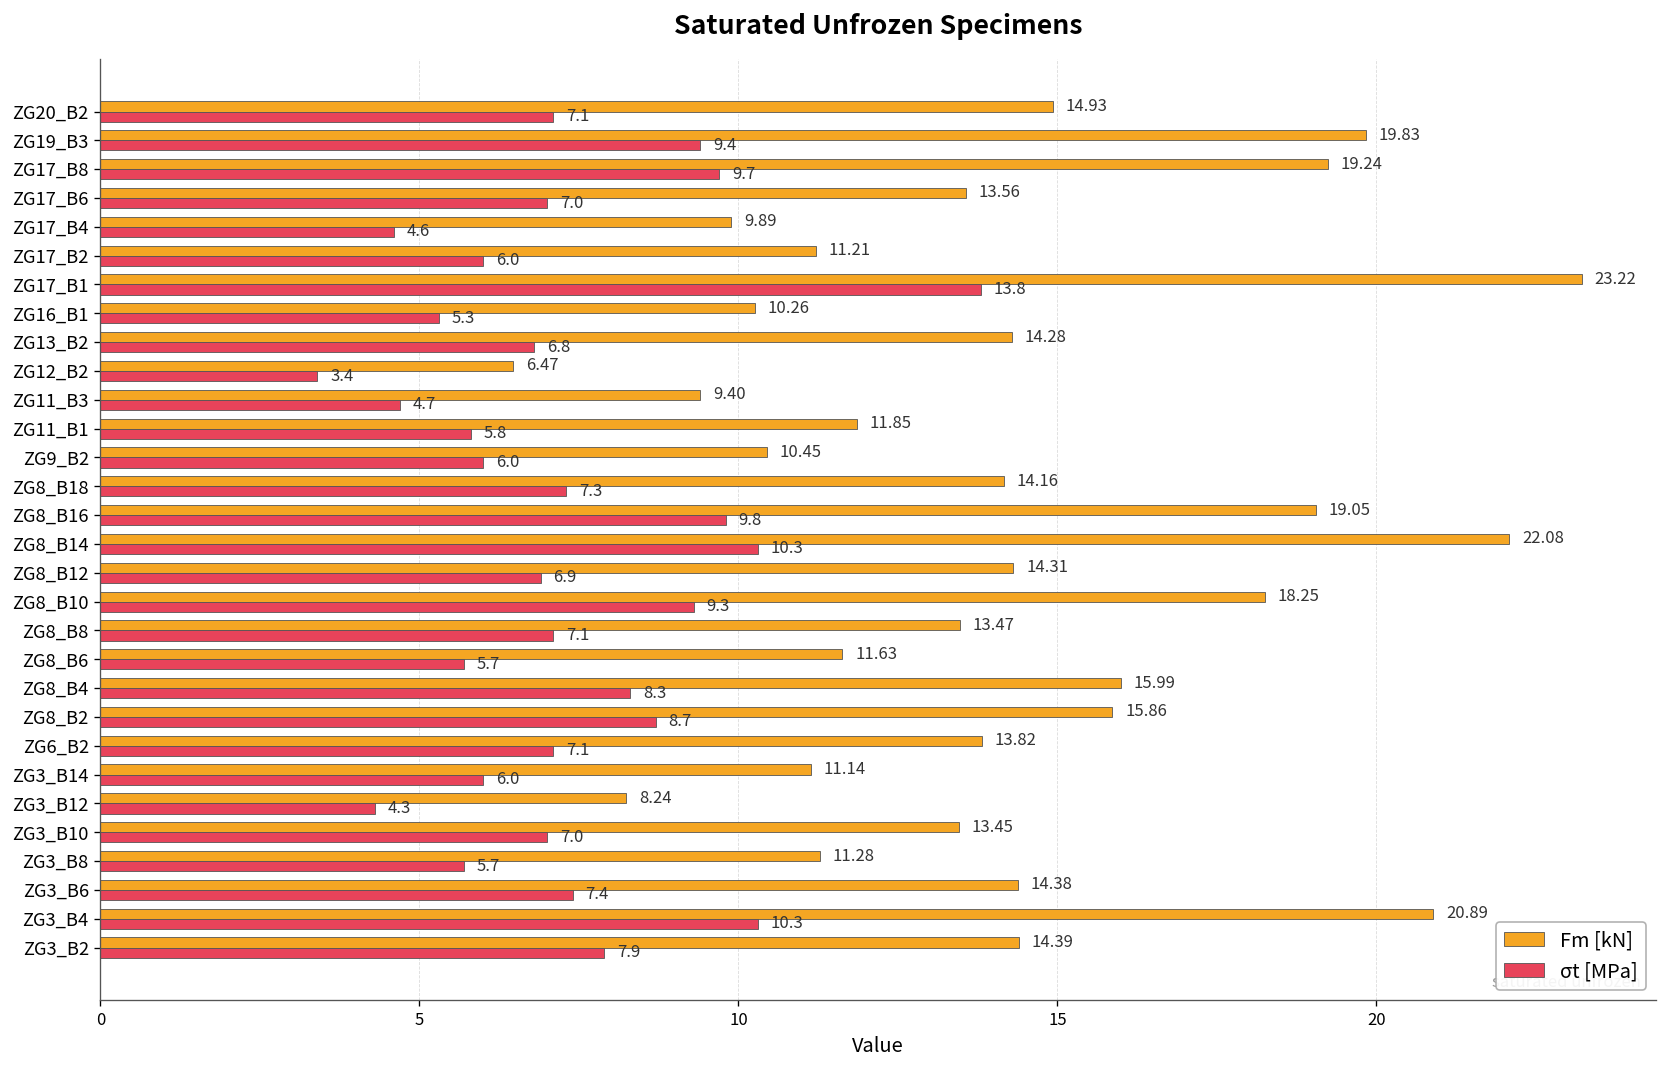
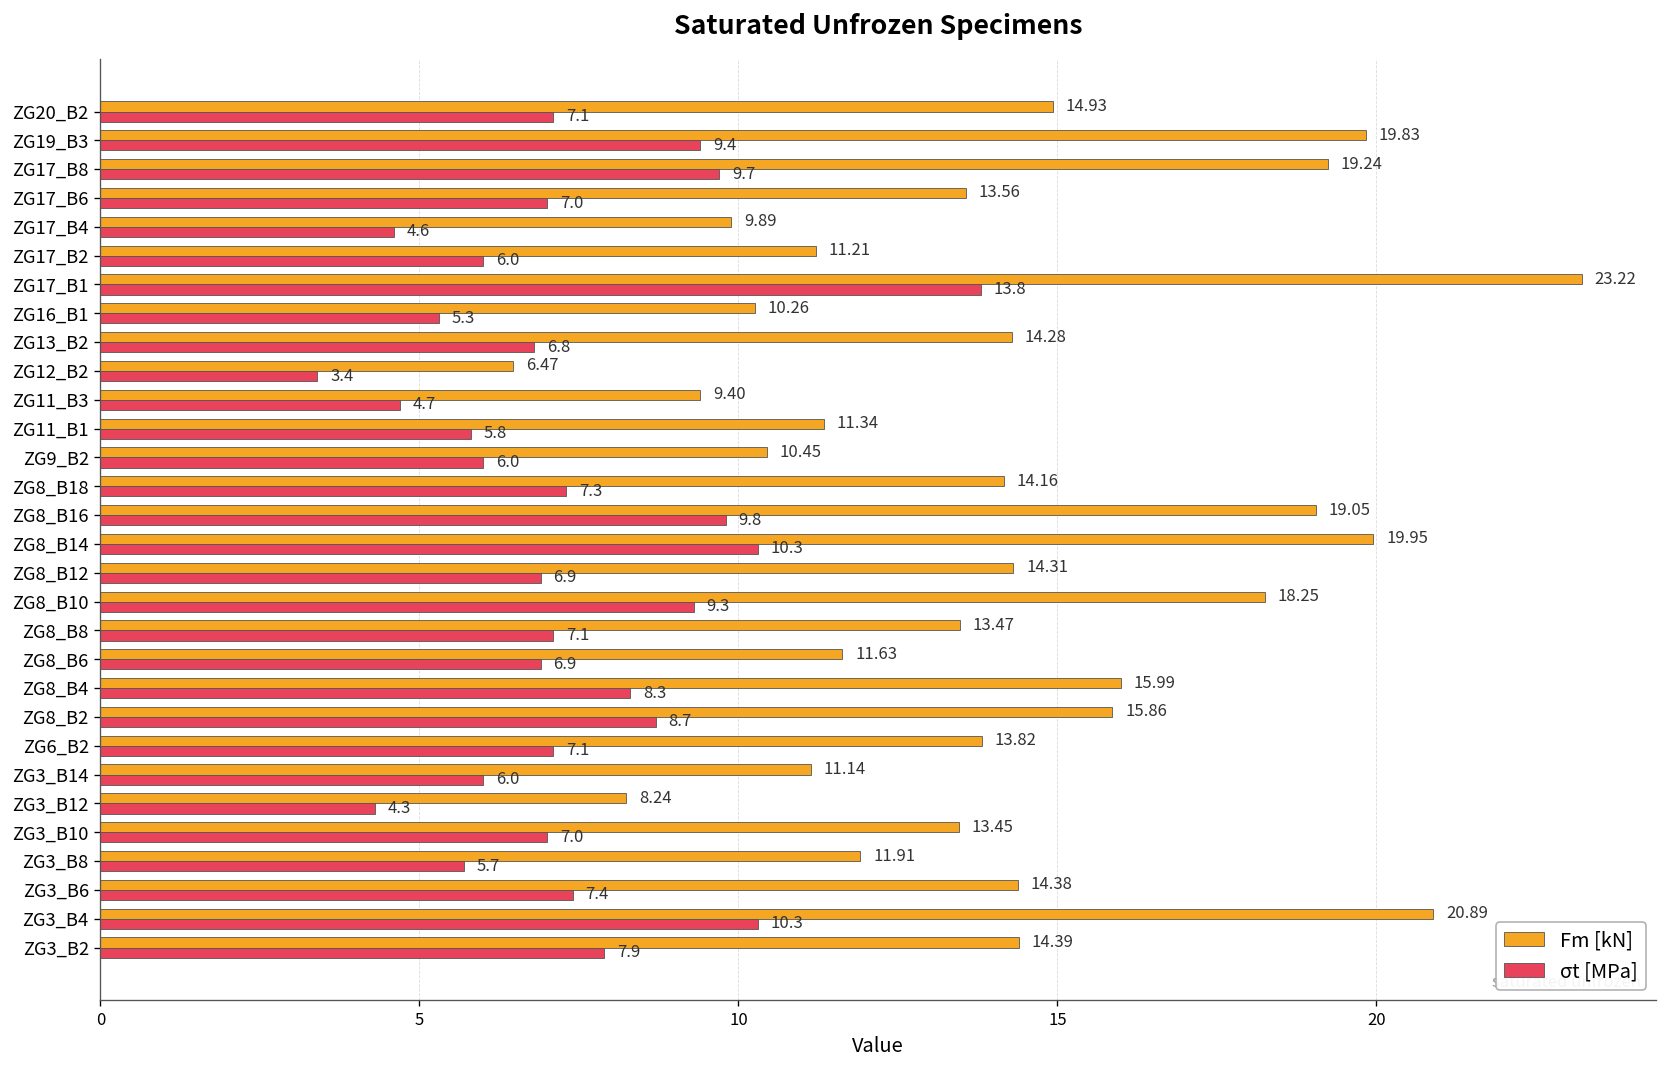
  {
    "Fm [kN]": {
      "ZG20_B2": 14.93,
      "ZG19_B3": 19.83,
      "ZG17_B8": 19.24,
      "ZG17_B6": 13.56,
      "ZG17_B4": 9.89,
      "ZG17_B2": 11.21,
      "ZG17_B1": 23.22,
      "ZG16_B1": 10.26,
      "ZG13_B2": 14.28,
      "ZG12_B2": 6.47,
      "ZG11_B3": 9.40,
-     "ZG11_B1": 11.85,
+     "ZG11_B1": 11.34,
      "ZG9_B2": 10.45,
      "ZG8_B18": 14.16,
      "ZG8_B16": 19.05,
-     "ZG8_B14": 22.08,
+     "ZG8_B14": 19.95,
      "ZG8_B12": 14.31,
      "ZG8_B10": 18.25,
      "ZG8_B8": 13.47,
      "ZG8_B6": 11.63,
      "ZG8_B4": 15.99,
      "ZG8_B2": 15.86,
      "ZG6_B2": 13.82,
      "ZG3_B14": 11.14,
      "ZG3_B12": 8.24,
      "ZG3_B10": 13.45,
-     "ZG3_B8": 11.28,
+     "ZG3_B8": 11.91,
      "ZG3_B6": 14.38,
      "ZG3_B4": 20.89,
      "ZG3_B2": 14.39
    },
    "σt [MPa]": {
      "ZG20_B2": 7.1,
      "ZG19_B3": 9.4,
      "ZG17_B8": 9.7,
      "ZG17_B6": 7.0,
      "ZG17_B4": 4.6,
      "ZG17_B2": 6.0,
      "ZG17_B1": 13.8,
      "ZG16_B1": 5.3,
      "ZG13_B2": 6.8,
      "ZG12_B2": 3.4,
      "ZG11_B3": 4.7,
      "ZG11_B1": 5.8,
      "ZG9_B2": 6.0,
      "ZG8_B18": 7.3,
      "ZG8_B16": 9.8,
      "ZG8_B14": 10.3,
      "ZG8_B12": 6.9,
      "ZG8_B10": 9.3,
      "ZG8_B8": 7.1,
-     "ZG8_B6": 5.7,
+     "ZG8_B6": 6.9,
      "ZG8_B4": 8.3,
      "ZG8_B2": 8.7,
      "ZG6_B2": 7.1,
      "ZG3_B14": 6.0,
      "ZG3_B12": 4.3,
      "ZG3_B10": 7.0,
      "ZG3_B8": 5.7,
      "ZG3_B6": 7.4,
      "ZG3_B4": 10.3,
      "ZG3_B2": 7.9
    }
  }
